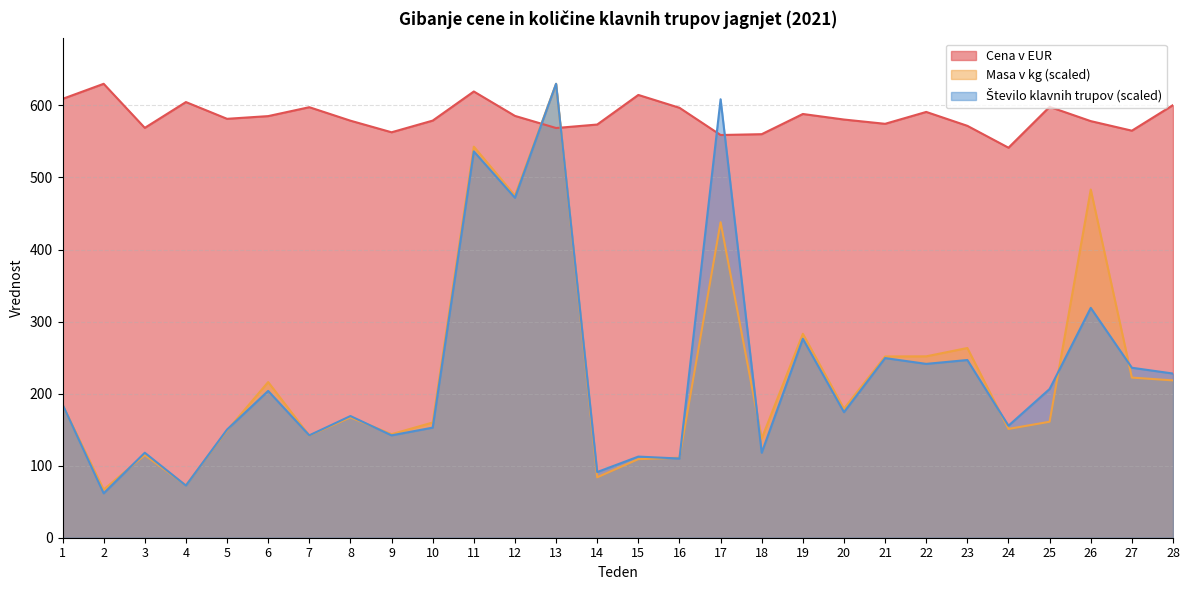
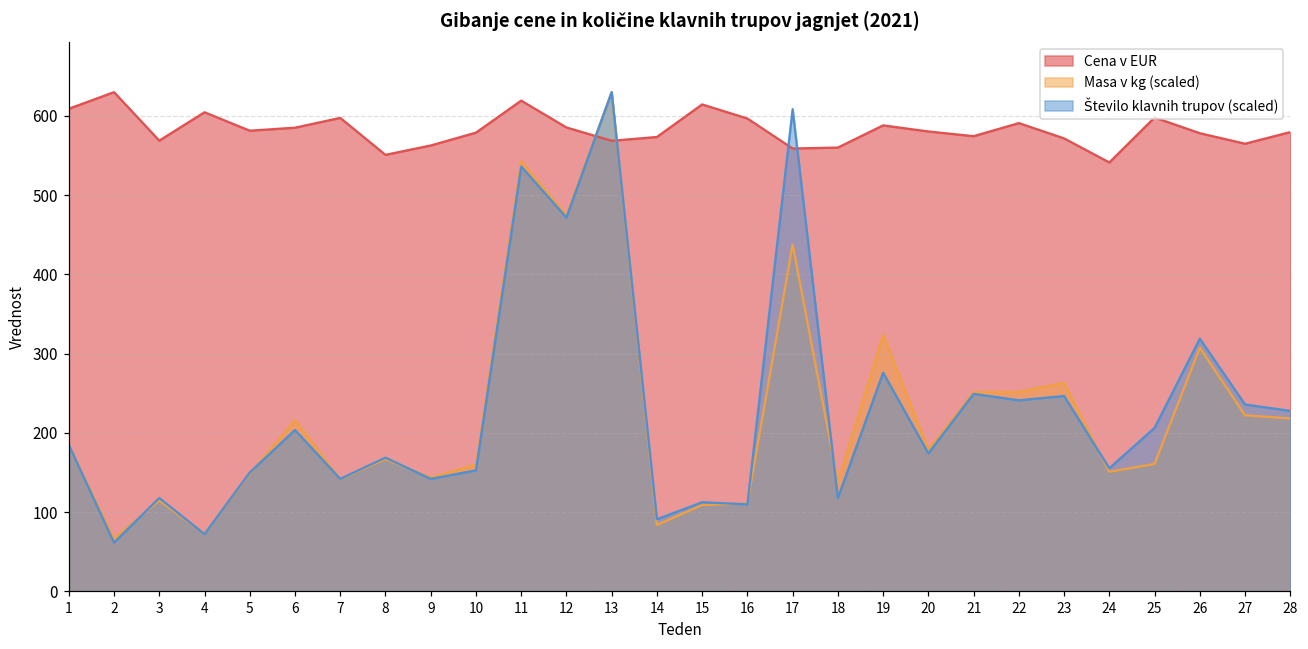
  {
    "Cena v EUR": {
      "1": 610,
      "2": 630,
      "3": 570,
      "4": 600,
      "5": 580,
      "6": 590,
      "7": 600,
-     "8": 580,
+     "8": 550,
      "9": 560,
      "10": 580,
      "11": 620,
      "12": 590,
      "13": 570,
      "14": 570,
      "15": 610,
      "16": 600,
      "17": 560,
      "18": 560,
      "19": 590,
      "20": 580,
      "21": 570,
      "22": 590,
      "23": 570,
      "24": 540,
      "26": 580,
      "27": 560,
-     "28": 600
+     "28": 580
    },
    "Masa v kg (scaled)": {
      "2": 70,
      "6": 220,
      "10": 160,
      "11": 540,
      "14": 80,
      "17": 440,
      "18": 140,
-     "19": 280,
+     "19": 320,
      "20": 180,
      "22": 250,
      "23": 260,
      "24": 150,
      "25": 160,
-     "26": 480,
+     "26": 310,
      "27": 220,
      "28": 220
    },
    "Število klavnih trupov (scaled)": {
      "2": 60,
      "6": 200,
      "10": 150,
      "11": 540,
      "14": 90,
      "17": 610,
      "18": 120,
      "19": 280,
      "20": 170,
      "22": 240,
      "23": 250,
      "24": 160,
      "25": 210,
      "26": 320,
      "27": 240,
      "28": 230
    }
  }
